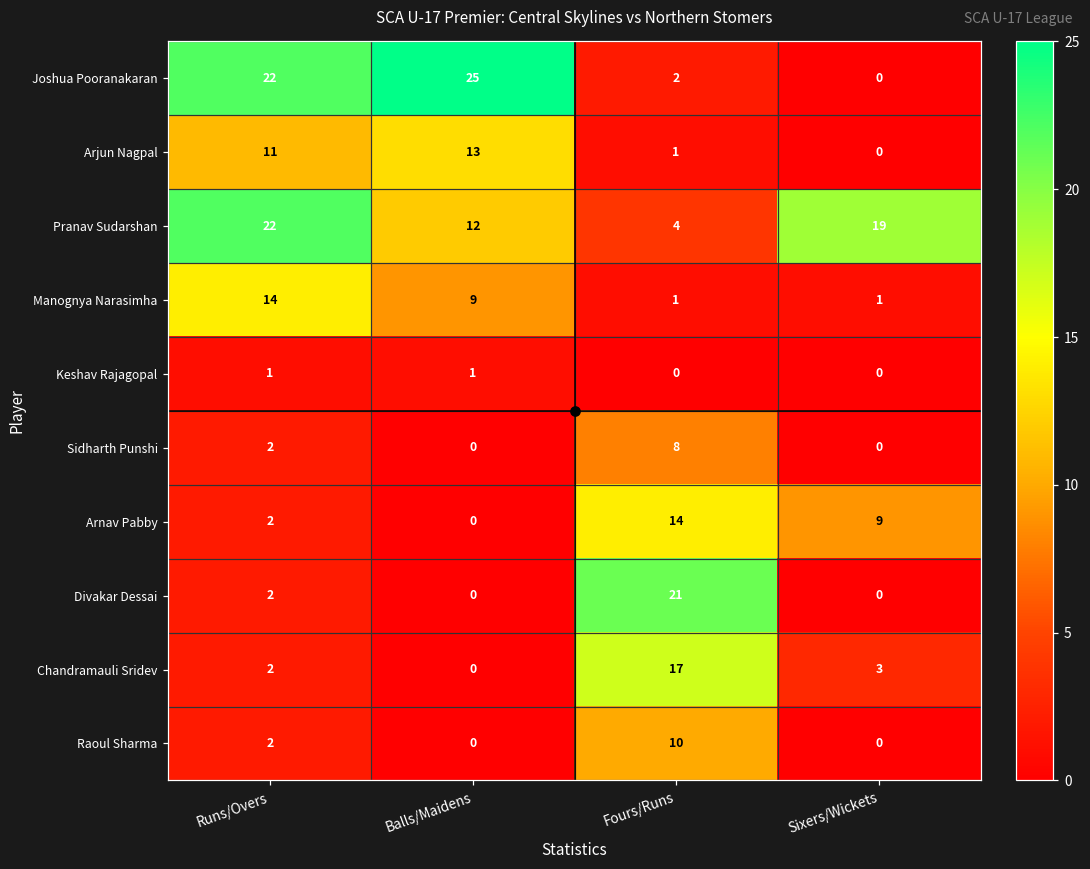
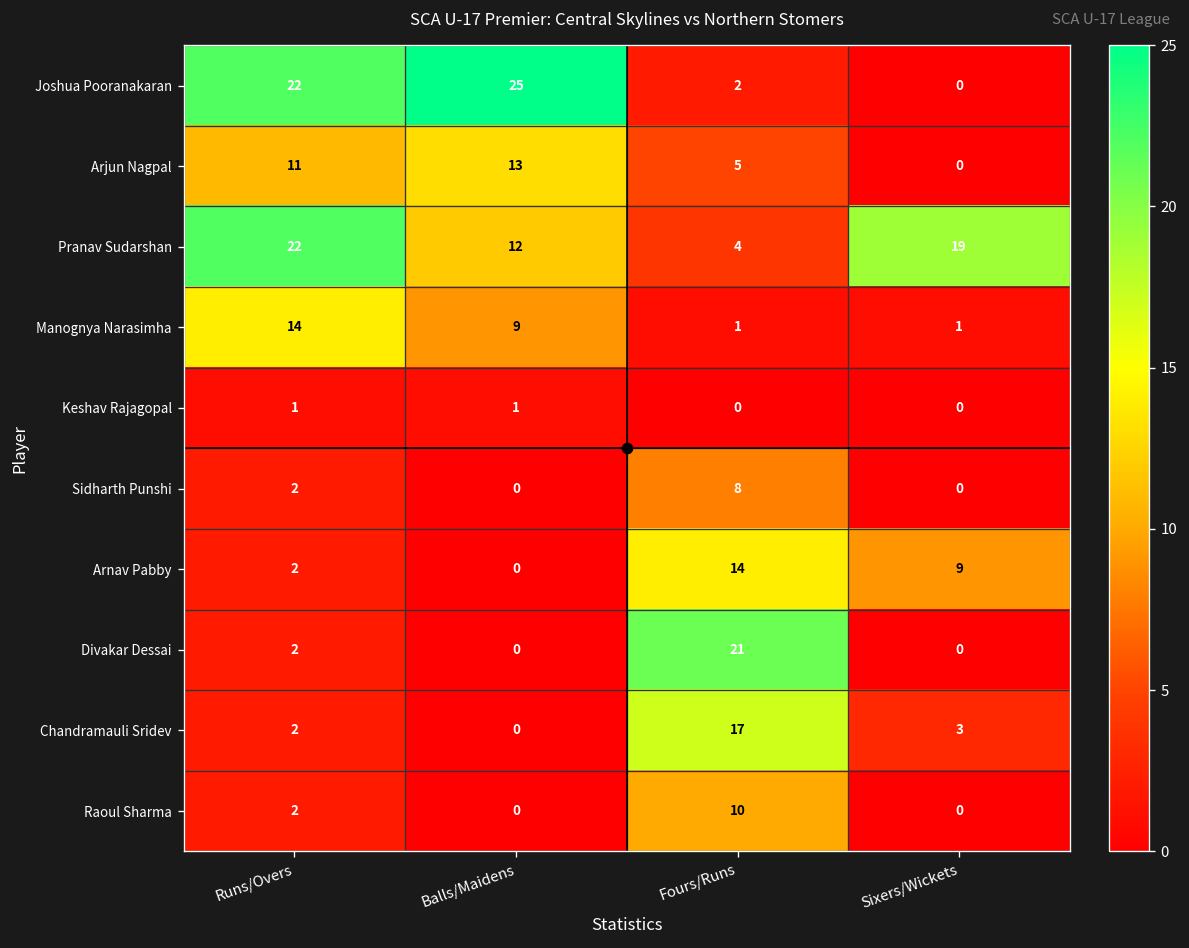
  {
    "Joshua Pooranakaran": {
      "Runs/Overs": 22,
      "Balls/Maidens": 25,
      "Fours/Runs": 2,
      "Sixers/Wickets": 0
    },
    "Arjun Nagpal": {
      "Runs/Overs": 11,
      "Balls/Maidens": 13,
-     "Fours/Runs": 1,
+     "Fours/Runs": 5,
      "Sixers/Wickets": 0
    },
    "Pranav Sudarshan": {
      "Runs/Overs": 22,
      "Balls/Maidens": 12,
      "Fours/Runs": 4,
      "Sixers/Wickets": 19
    },
    "Manognya Narasimha": {
      "Runs/Overs": 14,
      "Balls/Maidens": 9,
      "Fours/Runs": 1,
      "Sixers/Wickets": 1
    },
    "Keshav Rajagopal": {
      "Runs/Overs": 1,
      "Balls/Maidens": 1,
      "Fours/Runs": 0,
      "Sixers/Wickets": 0
    },
    "Sidharth Punshi": {
      "Runs/Overs": 2,
      "Balls/Maidens": 0,
      "Fours/Runs": 8,
      "Sixers/Wickets": 0
    },
    "Arnav Pabby": {
      "Runs/Overs": 2,
      "Balls/Maidens": 0,
      "Fours/Runs": 14,
      "Sixers/Wickets": 9
    },
    "Divakar Dessai": {
      "Runs/Overs": 2,
      "Balls/Maidens": 0,
      "Fours/Runs": 21,
      "Sixers/Wickets": 0
    },
    "Chandramauli Sridev": {
      "Runs/Overs": 2,
      "Balls/Maidens": 0,
      "Fours/Runs": 17,
      "Sixers/Wickets": 3
    },
    "Raoul Sharma": {
      "Runs/Overs": 2,
      "Balls/Maidens": 0,
      "Fours/Runs": 10,
      "Sixers/Wickets": 0
    }
  }
